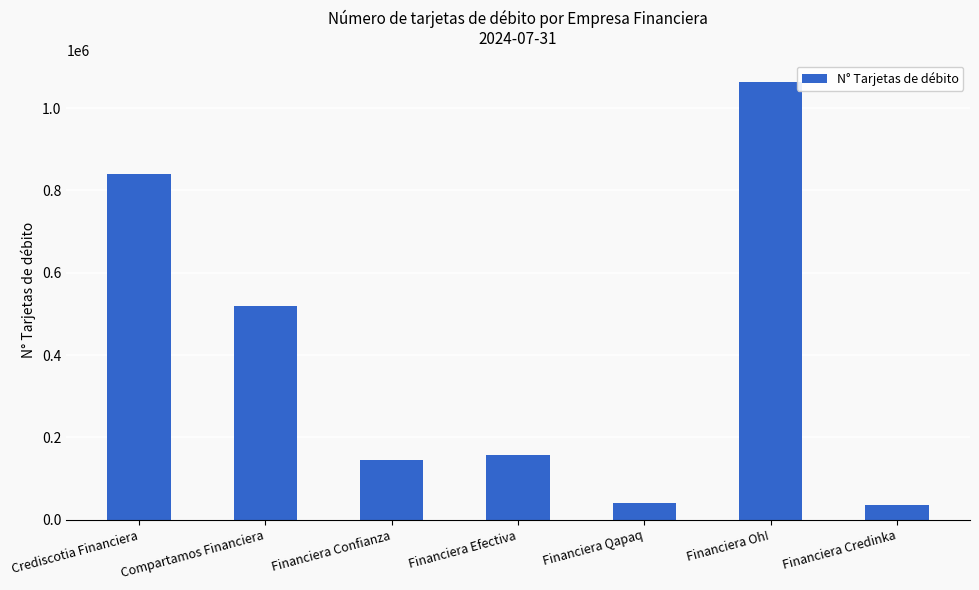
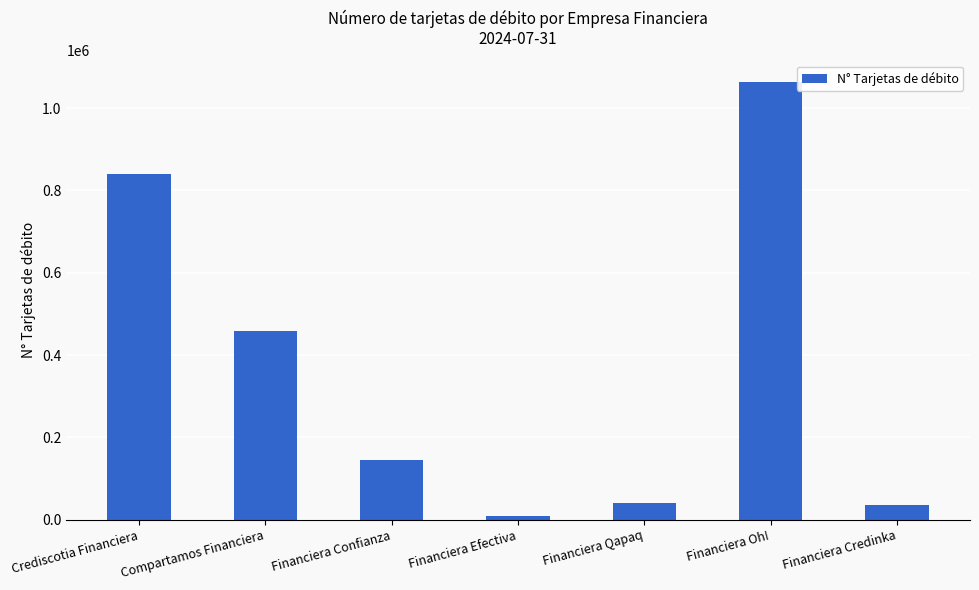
  {
    "Crediscotia Financiera": 840000,
-   "Compartamos Financiera": 520000,
+   "Compartamos Financiera": 460000,
    "Financiera Confianza": 150000,
-   "Financiera Efectiva": 160000,
+   "Financiera Efectiva": 10000,
    "Financiera Qapaq": 40000,
    "Financiera Oh!": 1060000,
    "Financiera Credinka": 30000
  }
